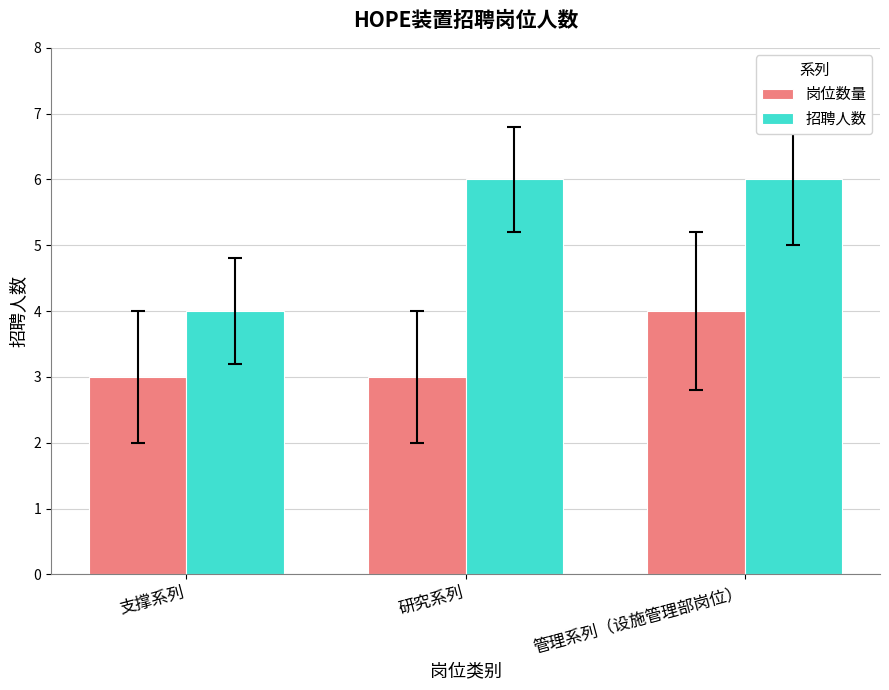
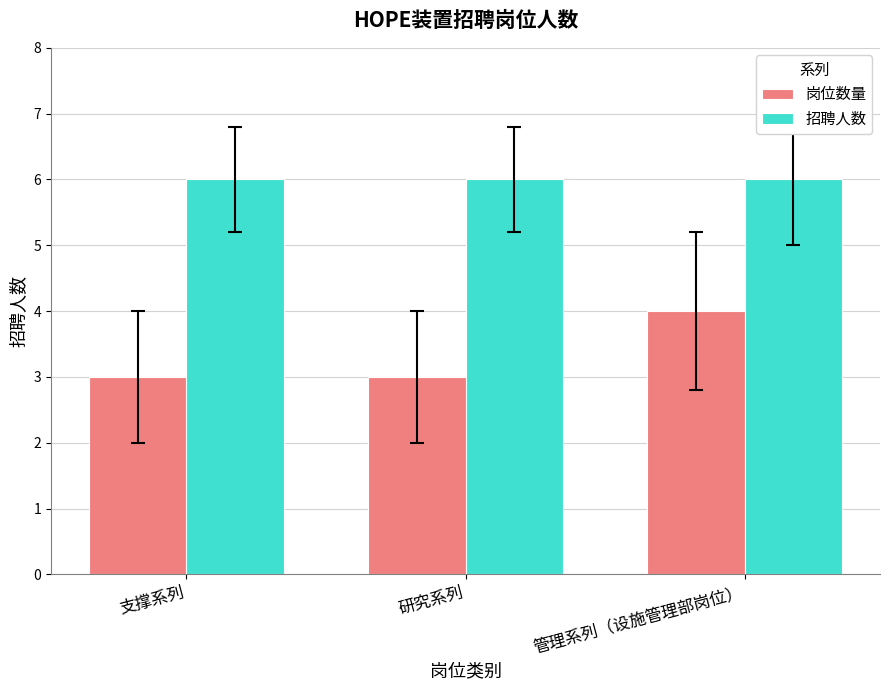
  {
    "岗位数量": {
      "支撑系列": 3,
      "研究系列": 3,
      "管理系列（设施管理部岗位）": 4
    },
    "招聘人数": {
-     "支撑系列": 4,
+     "支撑系列": 6,
      "研究系列": 6,
      "管理系列（设施管理部岗位）": 6
    }
  }
